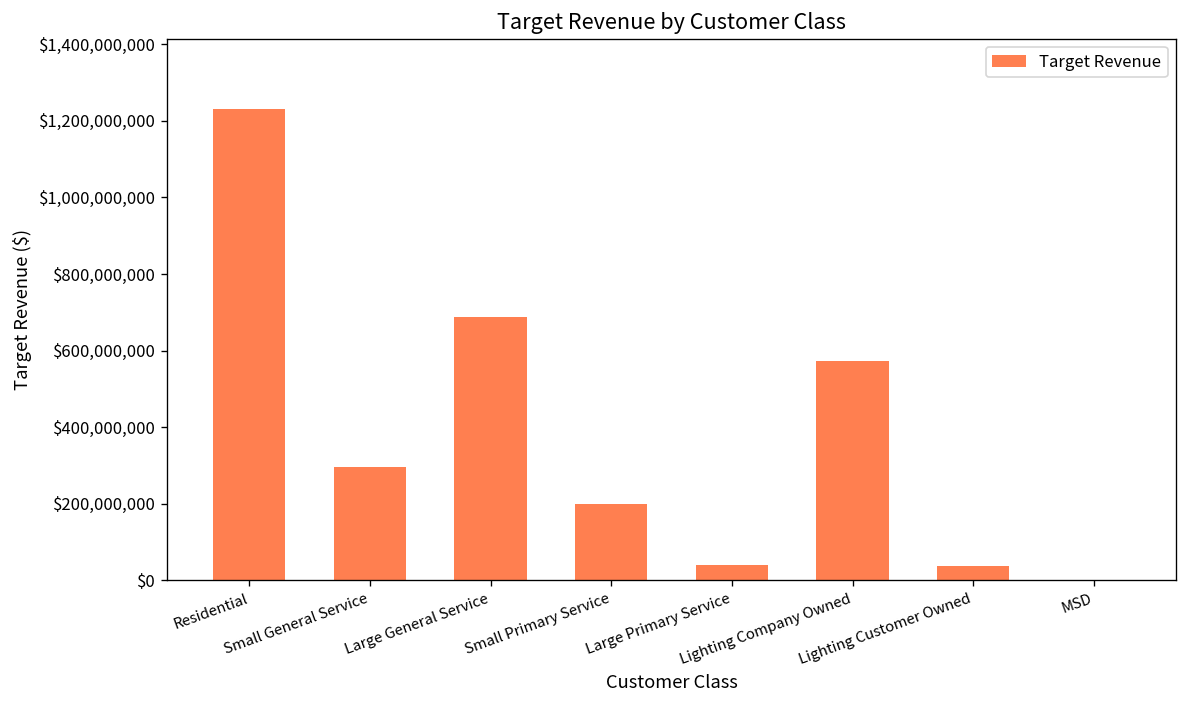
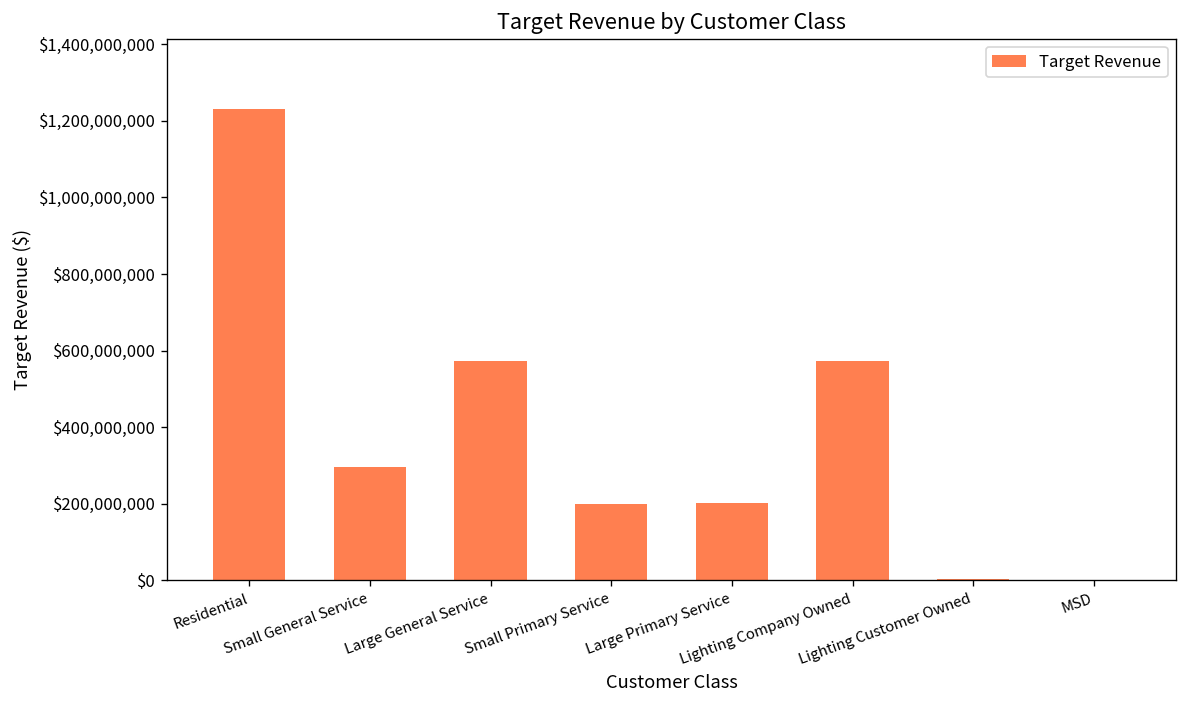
  {
    "Residential": "$1,230,000,000",
    "Small General Service": "$300,000,000",
-   "Large General Service": "$690,000,000",
+   "Large General Service": "$570,000,000",
    "Small Primary Service": "$200,000,000",
-   "Large Primary Service": "$40,000,000",
+   "Large Primary Service": "$200,000,000",
    "Lighting Company Owned": "$570,000,000",
-   "Lighting Customer Owned": "$40,000,000"
+   "Lighting Customer Owned": "$0"
  }
